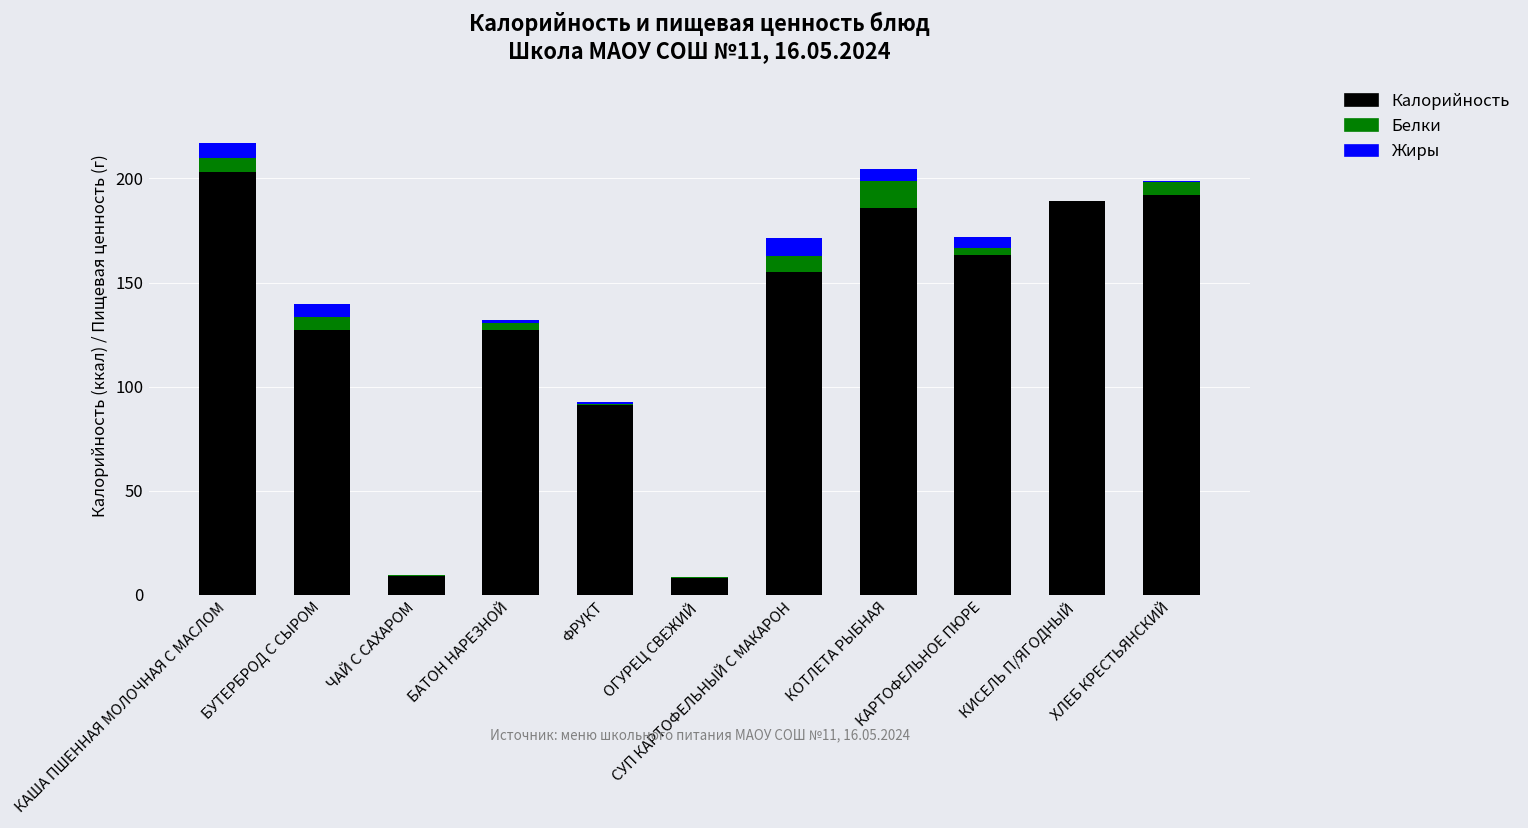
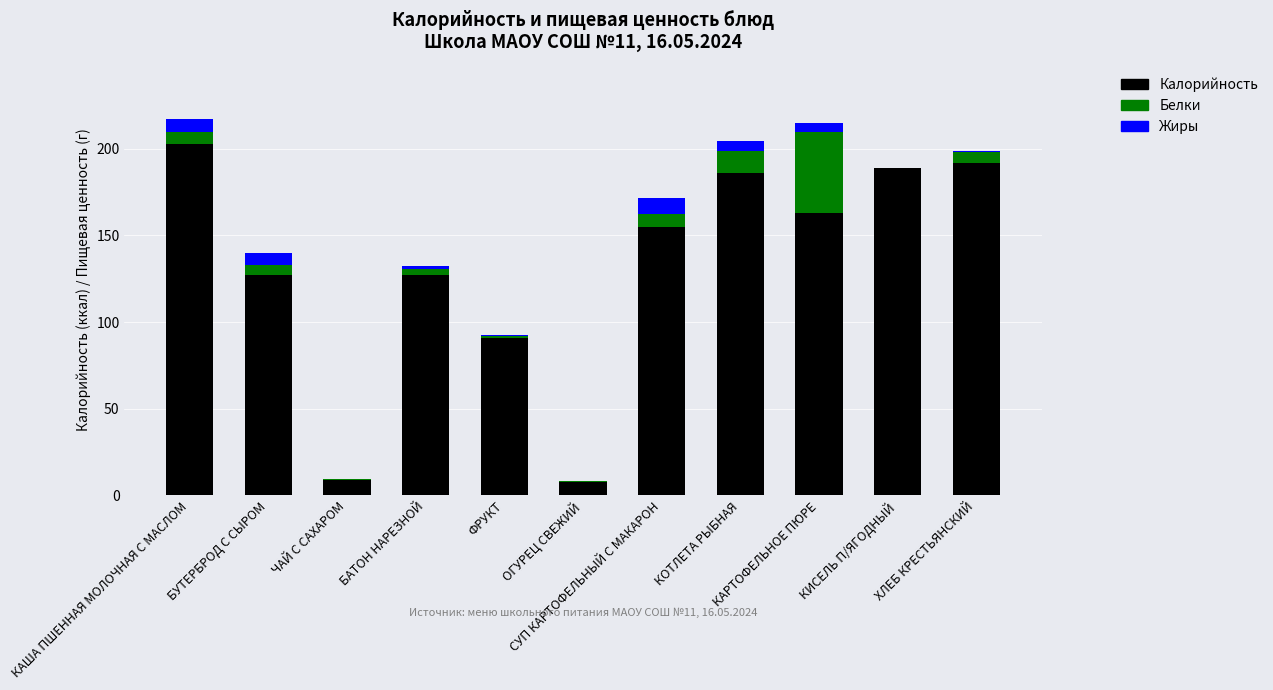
  {
    "Калорийность": {
      "КАША ПШЕННАЯ МОЛОЧНАЯ С МАСЛОМ": 203,
      "БУТЕРБРОД С СЫРОМ": 127,
      "ЧАЙ С САХАРОМ": 9,
      "БАТОН НАРЕЗНОЙ": 127,
      "ФРУКТ": 91,
      "ОГУРЕЦ СВЕЖИЙ": 8,
      "СУП КАРТОФЕЛЬНЫЙ С МАКАРОН": 155,
      "КОТЛЕТА РЫБНАЯ": 186,
      "КАРТОФЕЛЬНОЕ ПЮРЕ": 163,
      "КИСЕЛЬ П/ЯГОДНЫЙ": 189,
      "ХЛЕБ КРЕСТЬЯНСКИЙ": 192
    },
    "Белки": {
      "КАША ПШЕННАЯ МОЛОЧНАЯ С МАСЛОМ": 7,
      "БУТЕРБРОД С СЫРОМ": 6,
      "БАТОН НАРЕЗНОЙ": 4,
      "СУП КАРТОФЕЛЬНЫЙ С МАКАРОН": 8,
      "КОТЛЕТА РЫБНАЯ": 13,
-     "КАРТОФЕЛЬНОЕ ПЮРЕ": 4,
+     "КАРТОФЕЛЬНОЕ ПЮРЕ": 47,
      "КИСЕЛЬ П/ЯГОДНЫЙ": 0,
      "ХЛЕБ КРЕСТЬЯНСКИЙ": 6
    },
    "Жиры": {
      "КАША ПШЕННАЯ МОЛОЧНАЯ С МАСЛОМ": 8,
      "БУТЕРБРОД С СЫРОМ": 7,
      "ЧАЙ С САХАРОМ": 0,
      "БАТОН НАРЕЗНОЙ": 2,
      "СУП КАРТОФЕЛЬНЫЙ С МАКАРОН": 9,
      "КОТЛЕТА РЫБНАЯ": 6,
      "КАРТОФЕЛЬНОЕ ПЮРЕ": 5,
      "КИСЕЛЬ П/ЯГОДНЫЙ": 0
    }
  }
